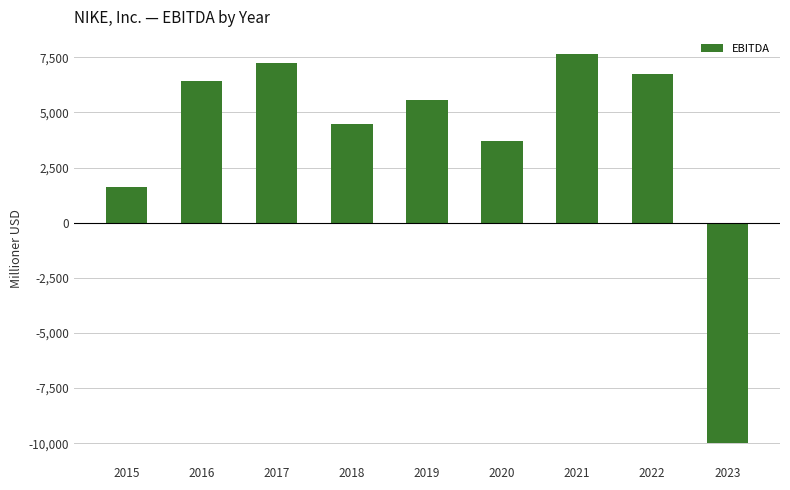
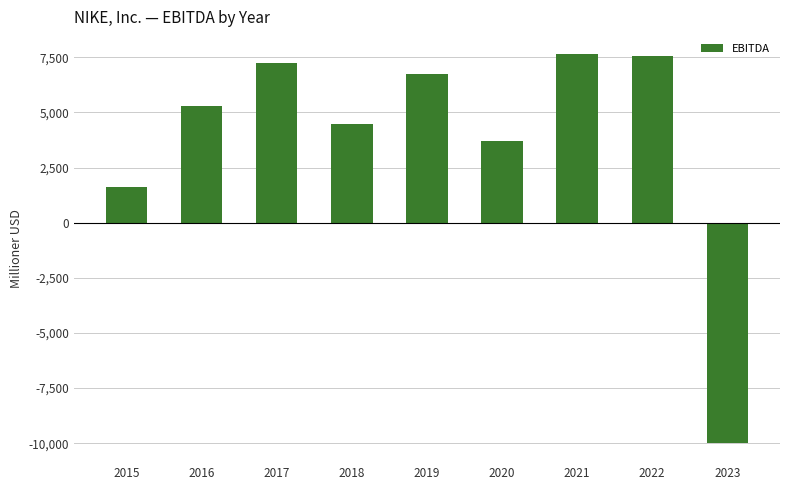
  {
    "2015": "1,600",
-   "2016": "6,400",
+   "2016": "5,300",
    "2017": "7,200",
    "2018": "4,500",
-   "2019": "5,600",
+   "2019": "6,700",
    "2020": "3,700",
    "2021": "7,700",
-   "2022": "6,700",
+   "2022": "7,600",
    "2023": "-10,000"
  }
